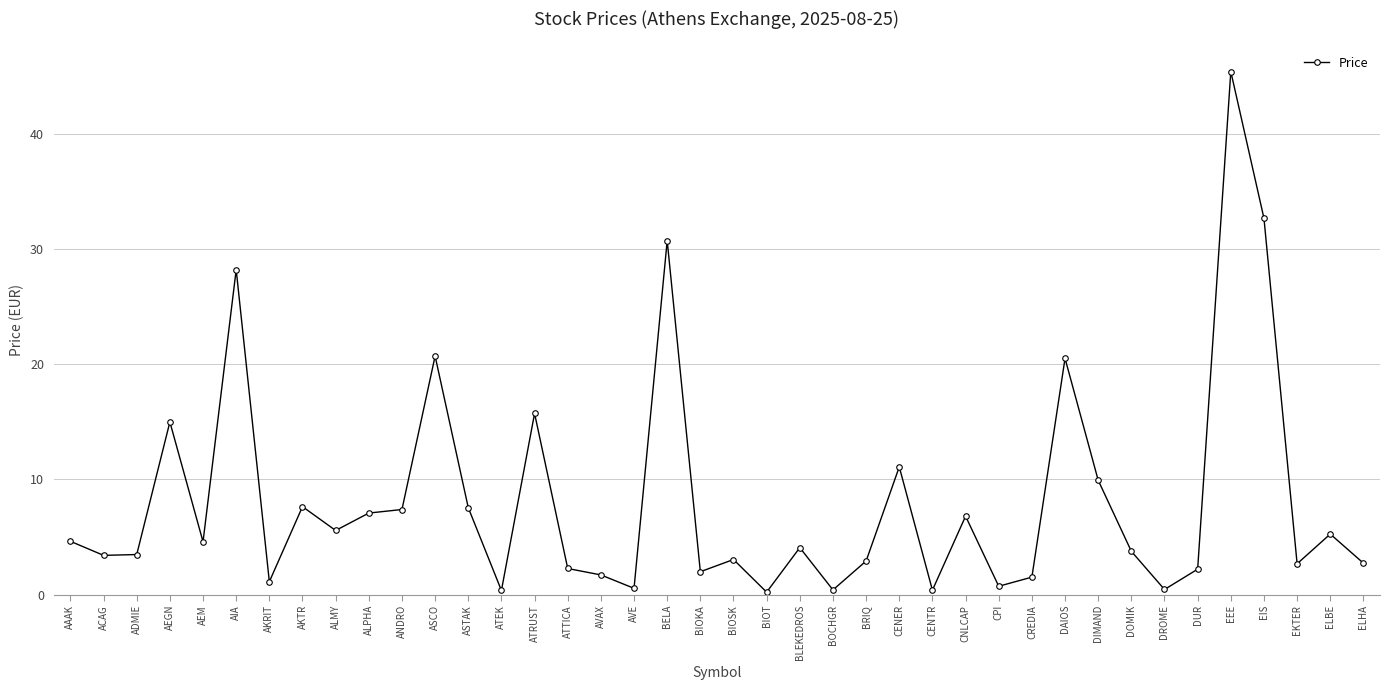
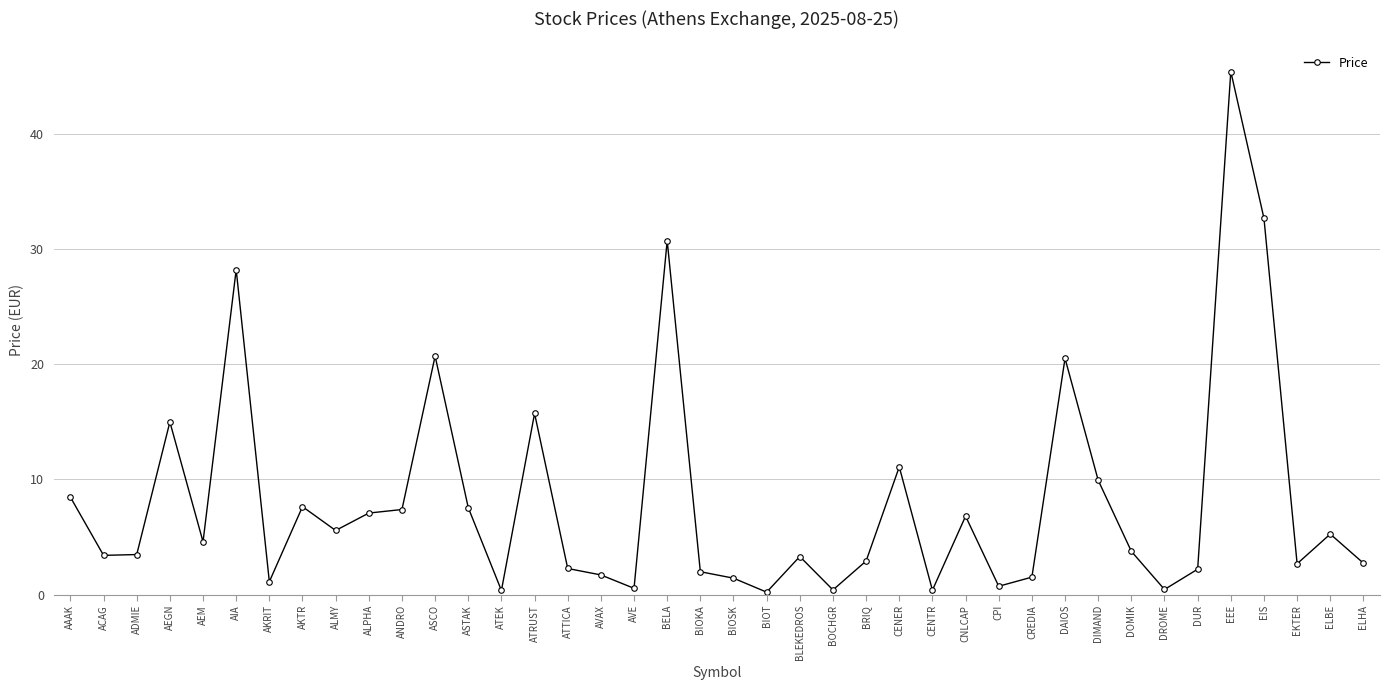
  {
-   "AAAK": 4.6,
+   "AAAK": 8.5,
    "ACAG": 3.4,
    "ADMIE": 3.5,
    "AEGN": 15.0,
    "AEM": 4.6,
    "AIA": 28.2,
    "AKRIT": 1.1,
    "AKTR": 7.6,
    "ALMY": 5.6,
    "ALPHA": 7.1,
    "ANDRO": 7.4,
    "ASCO": 20.7,
    "ASTAK": 7.5,
    "ATEK": 0.4,
    "ATRUST": 15.7,
    "ATTICA": 2.3,
    "AVAX": 1.7,
    "AVE": 0.5,
    "BELA": 30.7,
    "BIOKA": 2.0,
-   "BIOSK": 3.0,
+   "BIOSK": 1.4,
    "BIOT": 0.2,
-   "BLEKEDROS": 4.1,
+   "BLEKEDROS": 3.3,
    "BOCHGR": 0.4,
    "BRIQ": 2.9,
    "CENER": 11.1,
    "CENTR": 0.4,
    "CNLCAP": 6.8,
    "CPI": 0.7,
    "CREDIA": 1.5,
    "DAIOS": 20.5,
    "DIMAND": 9.9,
    "DOMIK": 3.8,
    "DROME": 0.4,
    "DUR": 2.2,
    "EEE": 45.4,
    "EIS": 32.7,
    "EKTER": 2.7,
    "ELBE": 5.3,
    "ELHA": 2.7
  }
